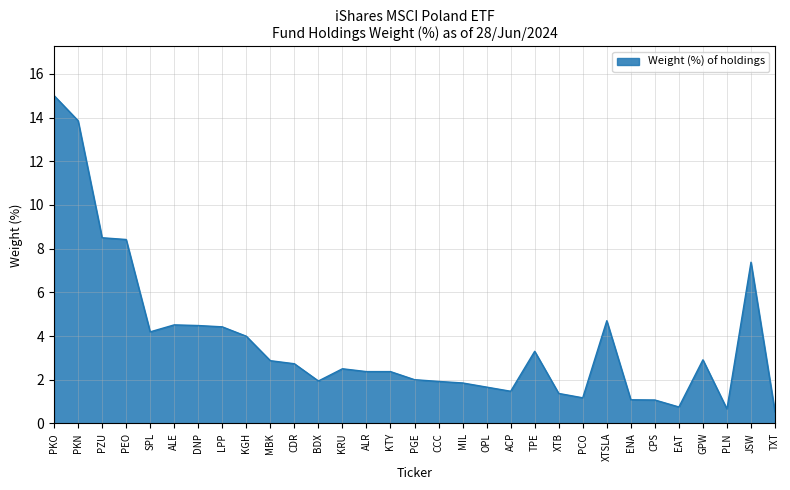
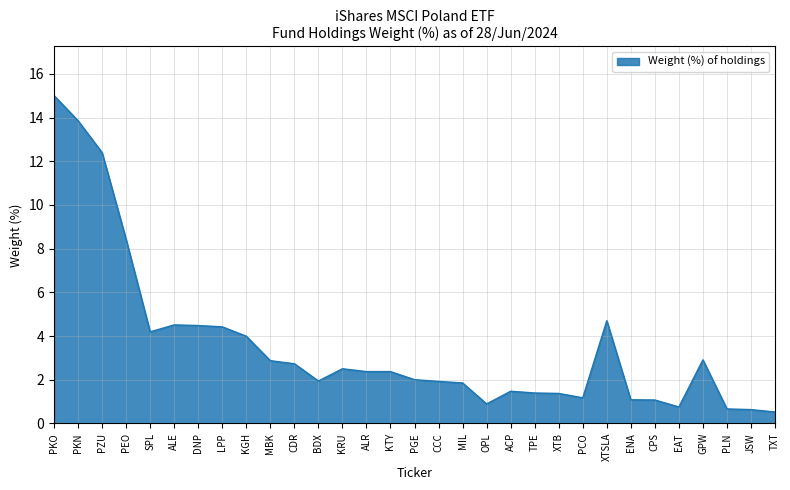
  {
    "PKO": 15.0,
    "PKN": 13.9,
-   "PZU": 8.5,
+   "PZU": 12.4,
    "PEO": 8.4,
    "SPL": 4.2,
    "ALE": 4.5,
    "DNP": 4.5,
    "LPP": 4.4,
    "KGH": 4.0,
    "MBK": 2.9,
    "CDR": 2.7,
    "BDX": 1.9,
    "KRU": 2.5,
    "ALR": 2.4,
    "KTY": 2.4,
    "PGE": 2.0,
    "CCC": 1.9,
    "MIL": 1.9,
-   "OPL": 1.7,
+   "OPL": 0.9,
    "ACP": 1.5,
-   "TPE": 3.3,
+   "TPE": 1.4,
    "XTB": 1.4,
    "PCO": 1.2,
    "XTSLA": 4.7,
    "ENA": 1.1,
    "CPS": 1.1,
    "EAT": 0.8,
    "GPW": 2.9,
    "PLN": 0.7,
-   "JSW": 7.4,
+   "JSW": 0.6,
    "TXT": 0.5
  }
